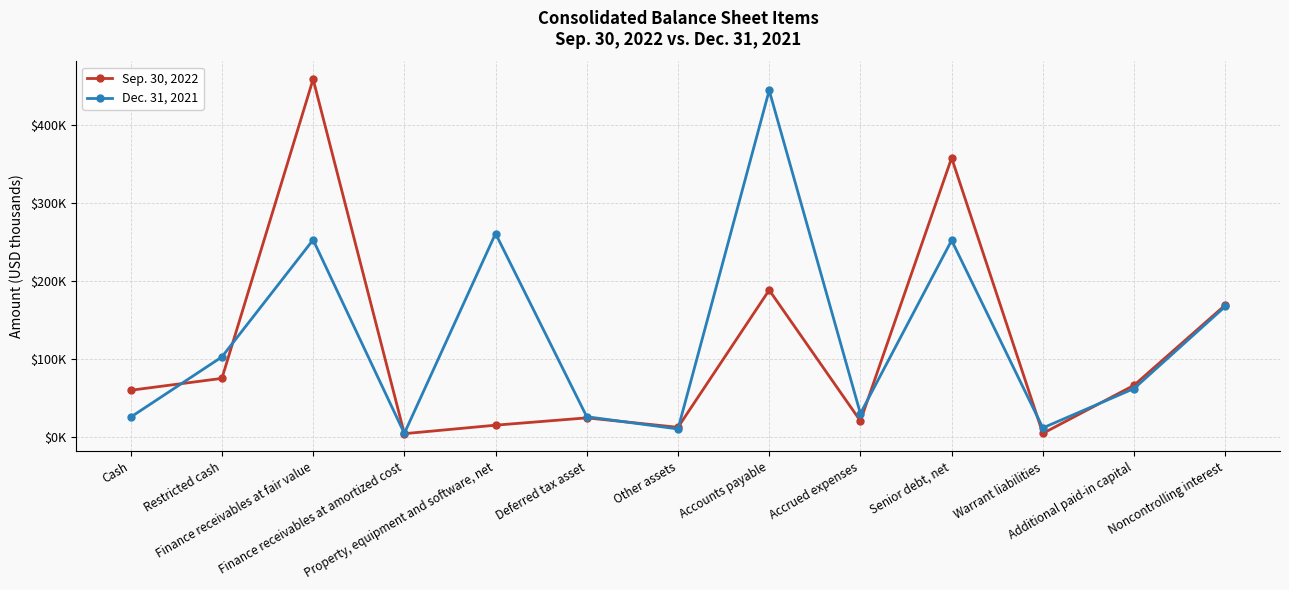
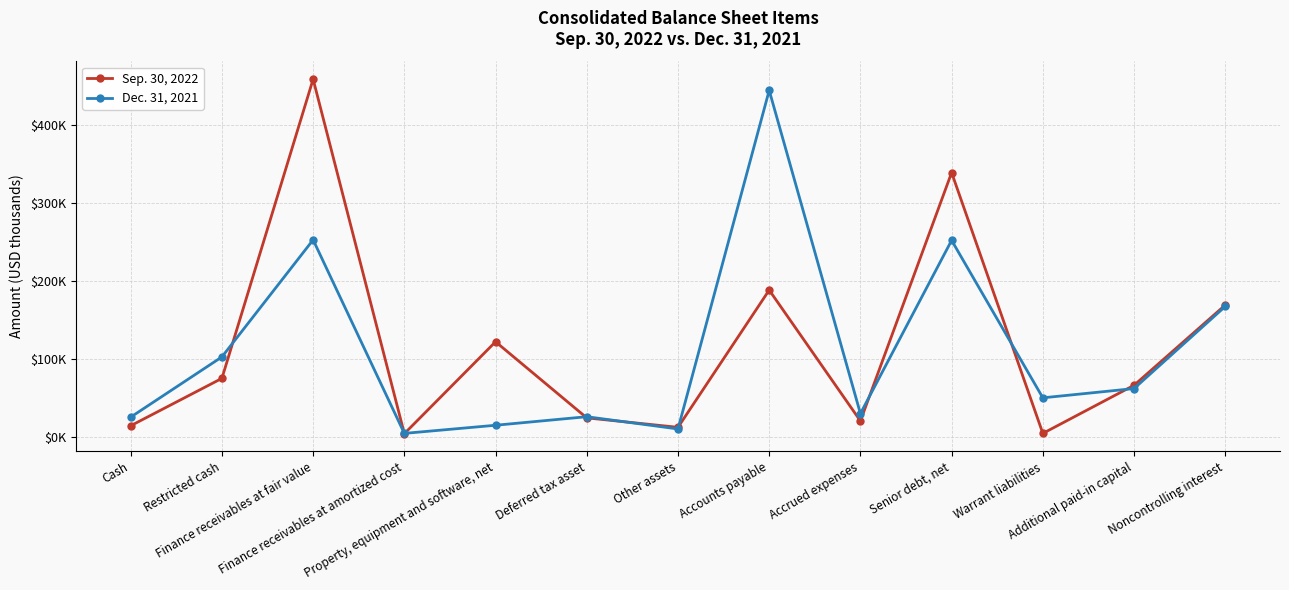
  {
    "Sep. 30, 2022": {
-     "Cash": "$60000",
+     "Cash": "$10000",
      "Restricted cash": "$70000",
      "Finance receivables at fair value": "$460000",
-     "Property, equipment and software, net": "$10000",
+     "Property, equipment and software, net": "$120000",
      "Accounts payable": "$190000",
      "Accrued expenses": "$20000",
-     "Senior debt, net": "$360000",
+     "Senior debt, net": "$340000",
      "Warrant liabilities": "$0",
      "Additional paid-in capital": "$70000"
    },
    "Dec. 31, 2021": {
      "Cash": "$30000",
      "Restricted cash": "$100000",
      "Finance receivables at fair value": "$250000",
-     "Property, equipment and software, net": "$260000",
+     "Property, equipment and software, net": "$10000",
      "Accounts payable": "$440000",
      "Accrued expenses": "$30000",
      "Senior debt, net": "$250000",
-     "Warrant liabilities": "$10000",
+     "Warrant liabilities": "$50000",
      "Additional paid-in capital": "$60000"
    }
  }
